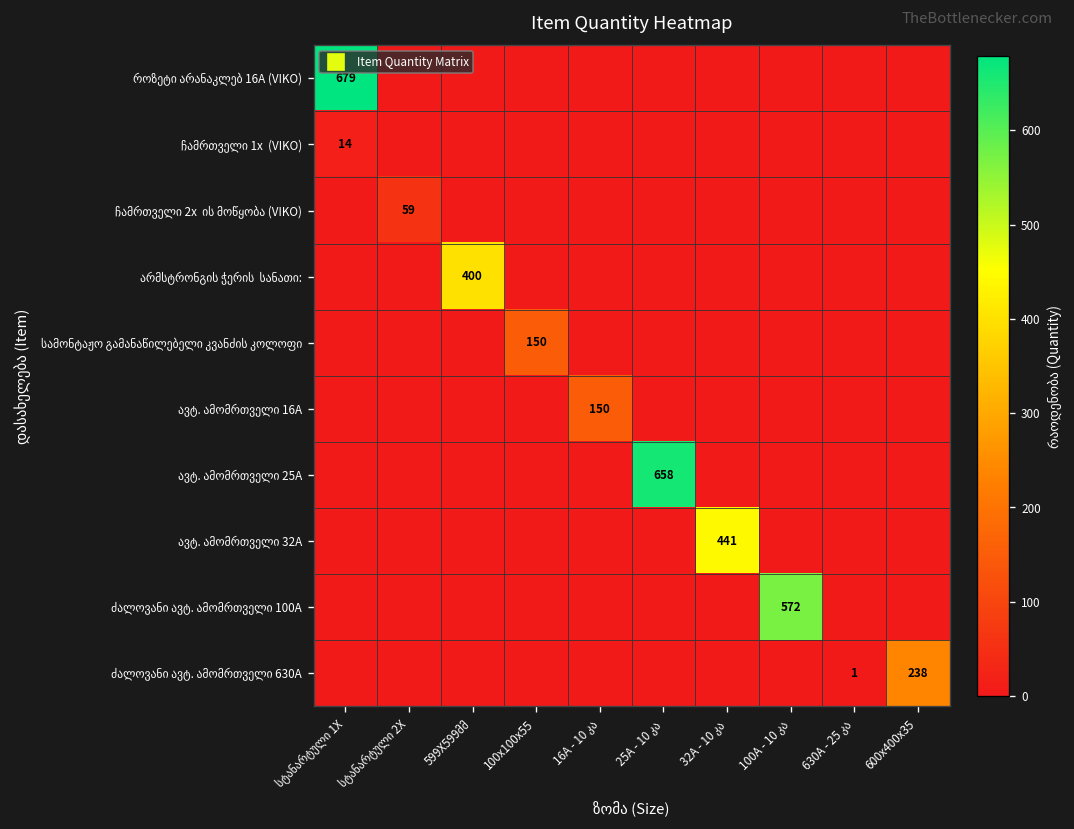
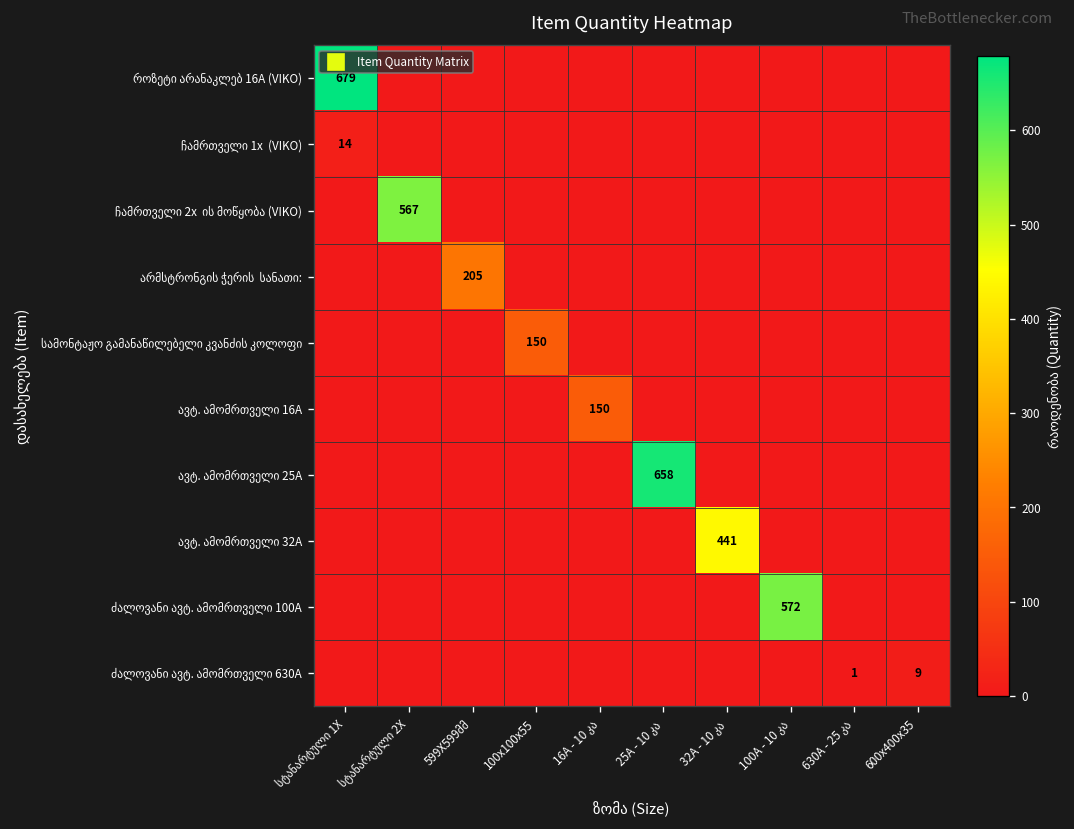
  {
    "ჩამრთველი 1x (VIKO)": {
      "სტანარტული 1X": 14
    },
    "ჩამრთველი 2x ის მოწყობა (VIKO)": {
-     "სტანარტული 2X": 59
+     "სტანარტული 2X": 567
    },
    "არმსტრონგის ჭერის სანათი:": {
-     "599X599მმ": 400
+     "599X599მმ": 205
    },
    "სამონტაჟო გამანაწილებელი კვანძის კოლოფი": {
      "100x100x55": 150
    },
    "ავტ. ამომრთველი 16A": {
      "16A - 10 კა": 150
    },
    "ავტ. ამომრთველი 25A": {
      "25A - 10 კა": 658
    },
    "ავტ. ამომრთველი 32A": {
      "32A - 10 კა": 441
    },
    "ძალოვანი ავტ. ამომრთველი 100A": {
      "100A - 10 კა": 572
    },
    "ძალოვანი ავტ. ამომრთველი 630A": {
      "630A - 25 კა": 1,
-     "600x400x35": 238
+     "600x400x35": 9
    }
  }
